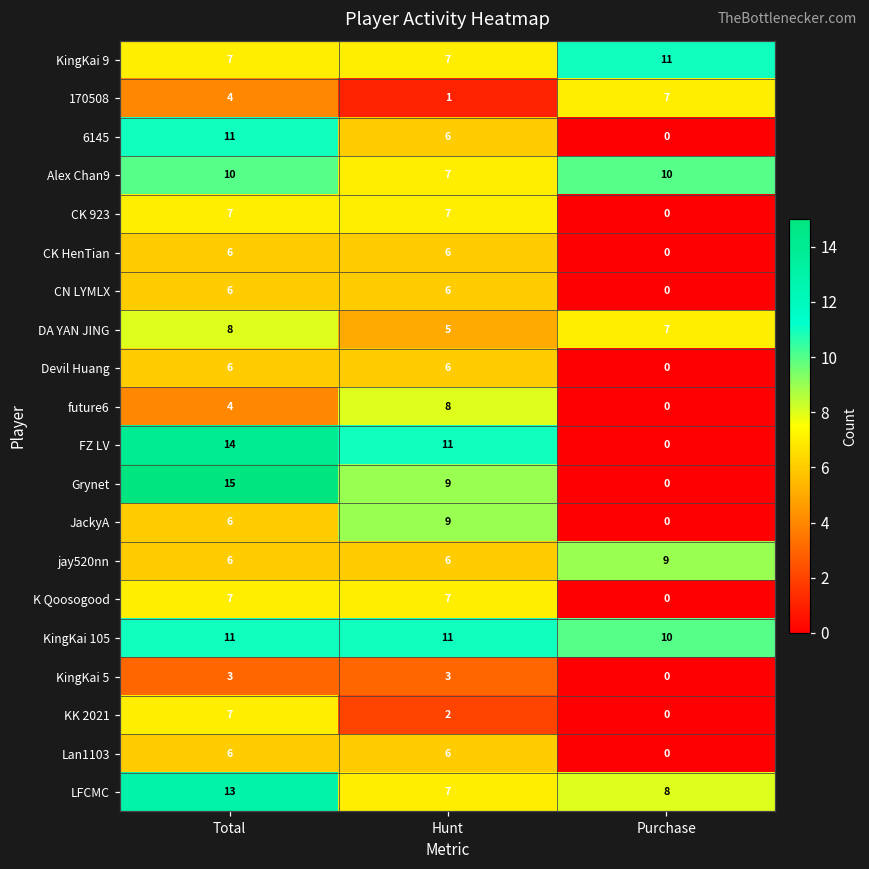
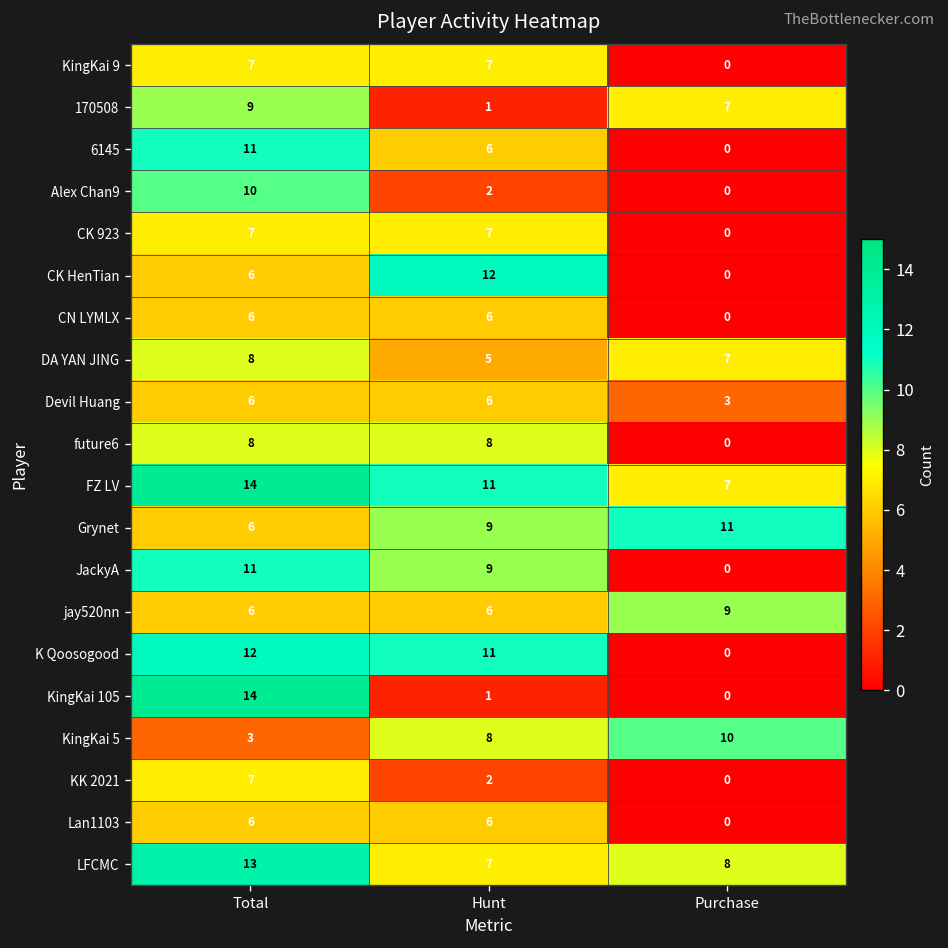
  {
    "KingKai 9": {
      "Total": 7,
      "Hunt": 7,
-     "Purchase": 11
+     "Purchase": 0
    },
    "170508": {
-     "Total": 4,
+     "Total": 9,
      "Hunt": 1,
      "Purchase": 7
    },
    "6145": {
      "Total": 11,
      "Hunt": 6,
      "Purchase": 0
    },
    "Alex Chan9": {
      "Total": 10,
-     "Hunt": 7,
-     "Purchase": 10
+     "Hunt": 2,
+     "Purchase": 0
    },
    "CK 923": {
      "Total": 7,
      "Hunt": 7,
      "Purchase": 0
    },
    "CK HenTian": {
      "Total": 6,
-     "Hunt": 6,
+     "Hunt": 12,
      "Purchase": 0
    },
    "CN LYMLX": {
      "Total": 6,
      "Hunt": 6,
      "Purchase": 0
    },
    "DA YAN JING": {
      "Total": 8,
      "Hunt": 5,
      "Purchase": 7
    },
    "Devil Huang": {
      "Total": 6,
      "Hunt": 6,
-     "Purchase": 0
+     "Purchase": 3
    },
    "future6": {
-     "Total": 4,
+     "Total": 8,
      "Hunt": 8,
      "Purchase": 0
    },
    "FZ LV": {
      "Total": 14,
      "Hunt": 11,
-     "Purchase": 0
+     "Purchase": 7
    },
    "Grynet": {
-     "Total": 15,
+     "Total": 6,
      "Hunt": 9,
-     "Purchase": 0
+     "Purchase": 11
    },
    "JackyA": {
-     "Total": 6,
+     "Total": 11,
      "Hunt": 9,
      "Purchase": 0
    },
    "jay520nn": {
      "Total": 6,
      "Hunt": 6,
      "Purchase": 9
    },
    "K Qoosogood": {
-     "Total": 7,
-     "Hunt": 7,
+     "Total": 12,
+     "Hunt": 11,
      "Purchase": 0
    },
    "KingKai 105": {
-     "Total": 11,
-     "Hunt": 11,
-     "Purchase": 10
+     "Total": 14,
+     "Hunt": 1,
+     "Purchase": 0
    },
    "KingKai 5": {
      "Total": 3,
-     "Hunt": 3,
-     "Purchase": 0
+     "Hunt": 8,
+     "Purchase": 10
    },
    "KK 2021": {
      "Total": 7,
      "Hunt": 2,
      "Purchase": 0
    },
    "Lan1103": {
      "Total": 6,
      "Hunt": 6,
      "Purchase": 0
    },
    "LFCMC": {
      "Total": 13,
      "Hunt": 7,
      "Purchase": 8
    }
  }
